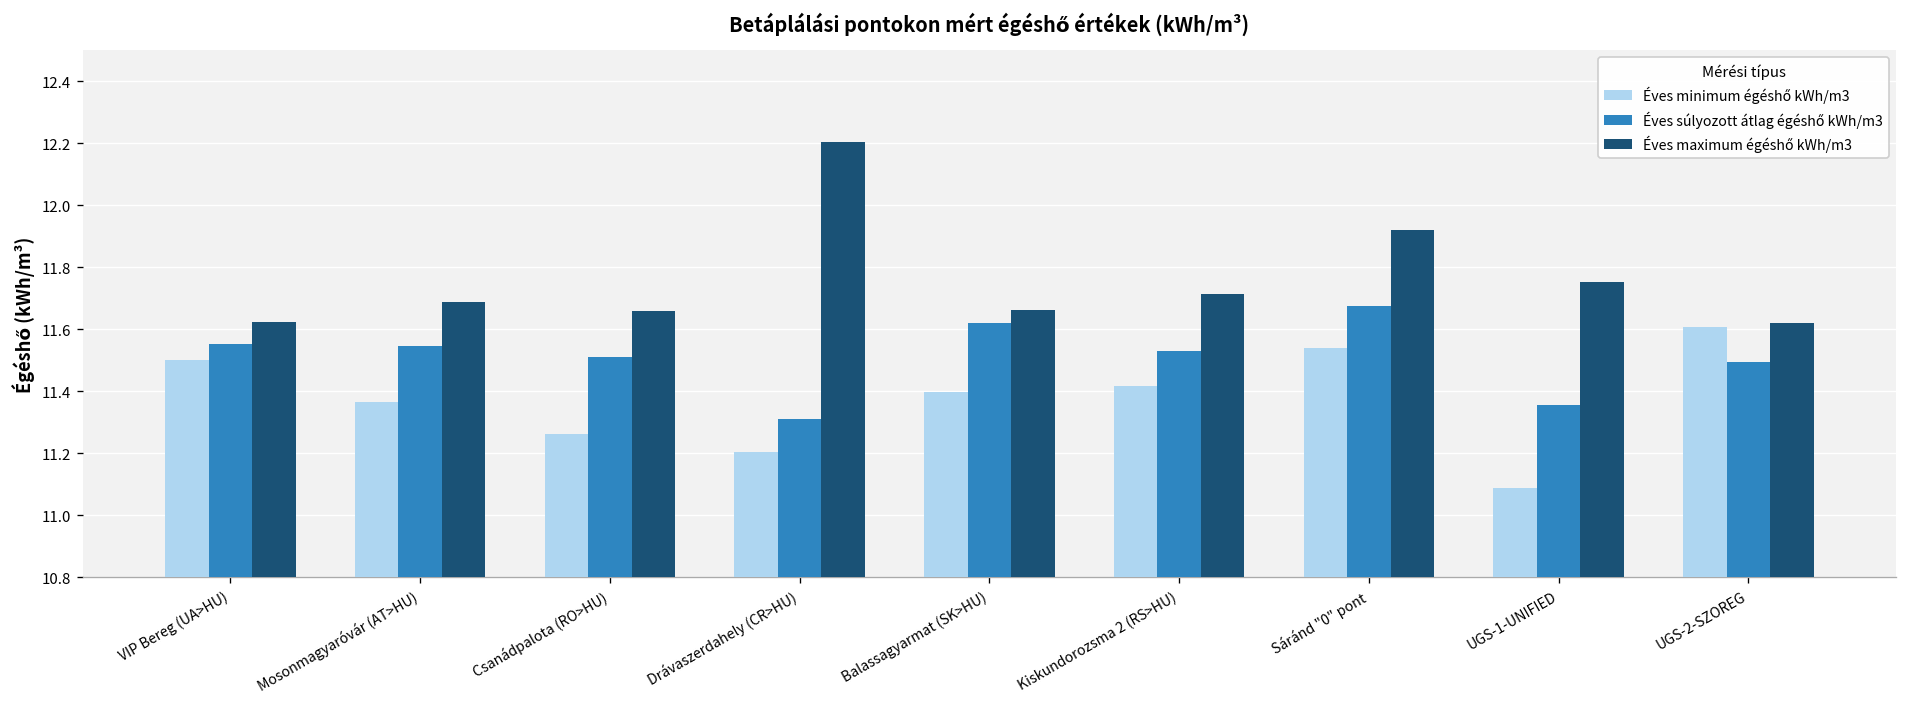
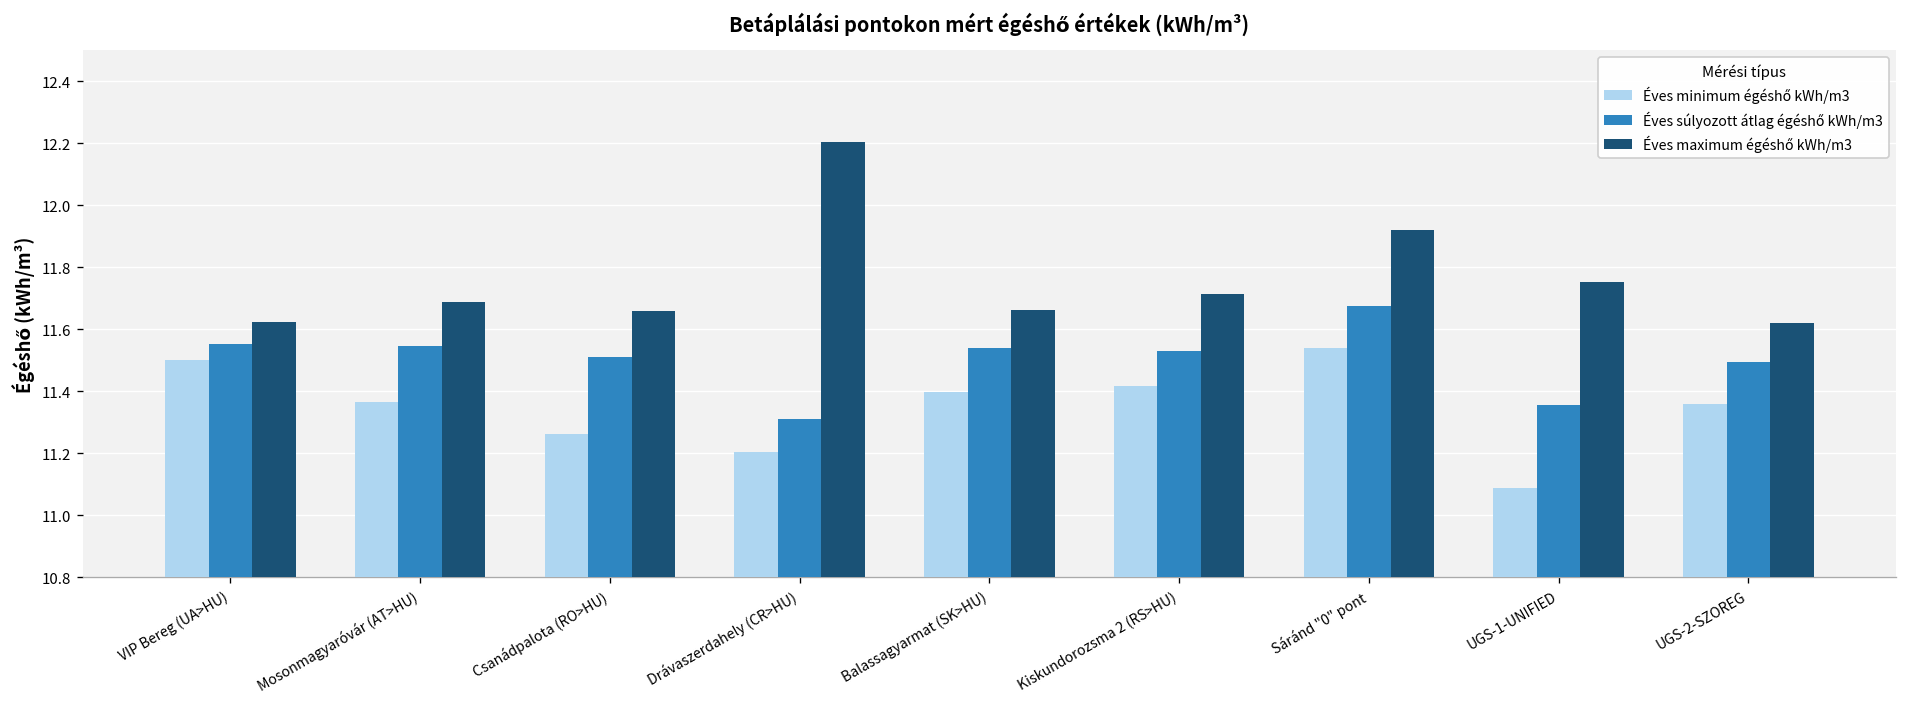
  {
    "Éves minimum égéshő kWh/m3": {
      "VIP Bereg (UA>HU)": 11.50,
      "Mosonmagyaróvár (AT>HU)": 11.37,
      "Csanádpalota (RO>HU)": 11.26,
      "Drávaszerdahely (CR>HU)": 11.20,
      "Balassagyarmat (SK>HU)": 11.40,
      "Kiskundorozsma 2 (RS>HU)": 11.42,
      "Sáránd \"0\" pont": 11.54,
      "UGS-1-UNIFIED": 11.09,
-     "UGS-2-SZOREG": 11.61
+     "UGS-2-SZOREG": 11.36
    },
    "Éves súlyozott átlag égéshő kWh/m3": {
      "VIP Bereg (UA>HU)": 11.55,
      "Mosonmagyaróvár (AT>HU)": 11.55,
      "Csanádpalota (RO>HU)": 11.51,
      "Drávaszerdahely (CR>HU)": 11.31,
-     "Balassagyarmat (SK>HU)": 11.62,
+     "Balassagyarmat (SK>HU)": 11.54,
      "Kiskundorozsma 2 (RS>HU)": 11.53,
      "Sáránd \"0\" pont": 11.67,
      "UGS-1-UNIFIED": 11.36,
      "UGS-2-SZOREG": 11.49
    },
    "Éves maximum égéshő kWh/m3": {
      "VIP Bereg (UA>HU)": 11.62,
      "Mosonmagyaróvár (AT>HU)": 11.69,
      "Csanádpalota (RO>HU)": 11.66,
      "Drávaszerdahely (CR>HU)": 12.20,
      "Balassagyarmat (SK>HU)": 11.66,
      "Kiskundorozsma 2 (RS>HU)": 11.72,
      "Sáránd \"0\" pont": 11.92,
      "UGS-1-UNIFIED": 11.75,
      "UGS-2-SZOREG": 11.62
    }
  }
